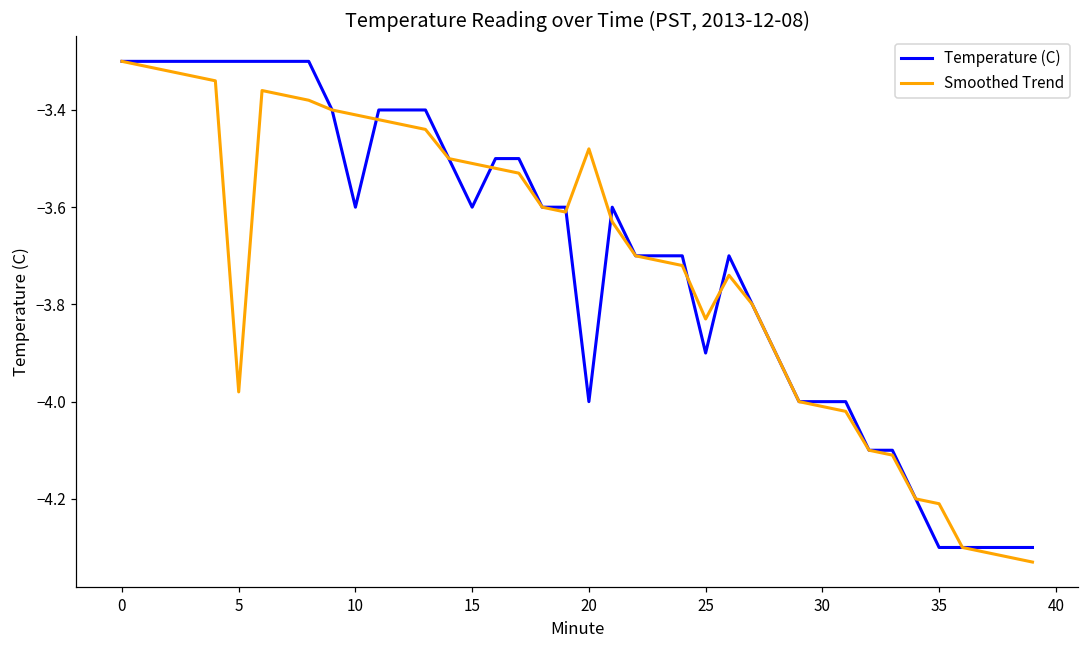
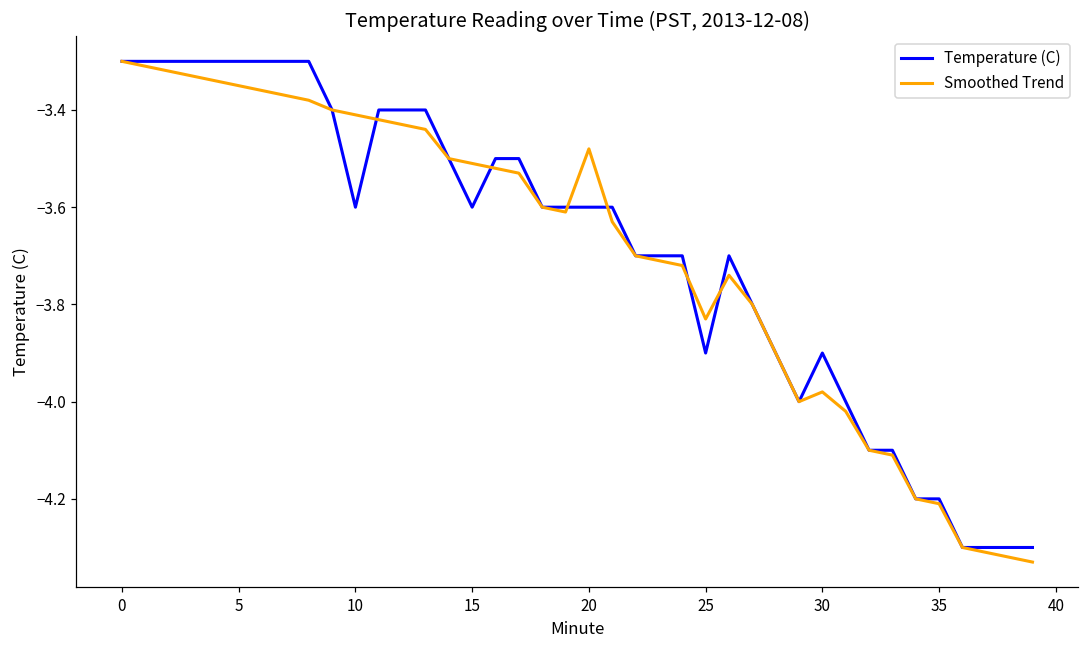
  {
    "Temperature (C)": {
      "5": -3.3,
      "10": -3.6,
      "15": -3.6,
-     "20": -4.0,
+     "20": -3.6,
      "25": -3.9,
-     "30": -4.0,
-     "35": -4.3
+     "30": -3.9,
+     "35": -4.2
    },
    "Smoothed Trend": {
-     "5": -3.98,
+     "5": -3.35,
      "10": -3.41,
      "15": -3.51,
      "20": -3.48,
      "25": -3.83,
-     "30": -4.01,
+     "30": -3.98,
      "35": -4.21
    }
  }
